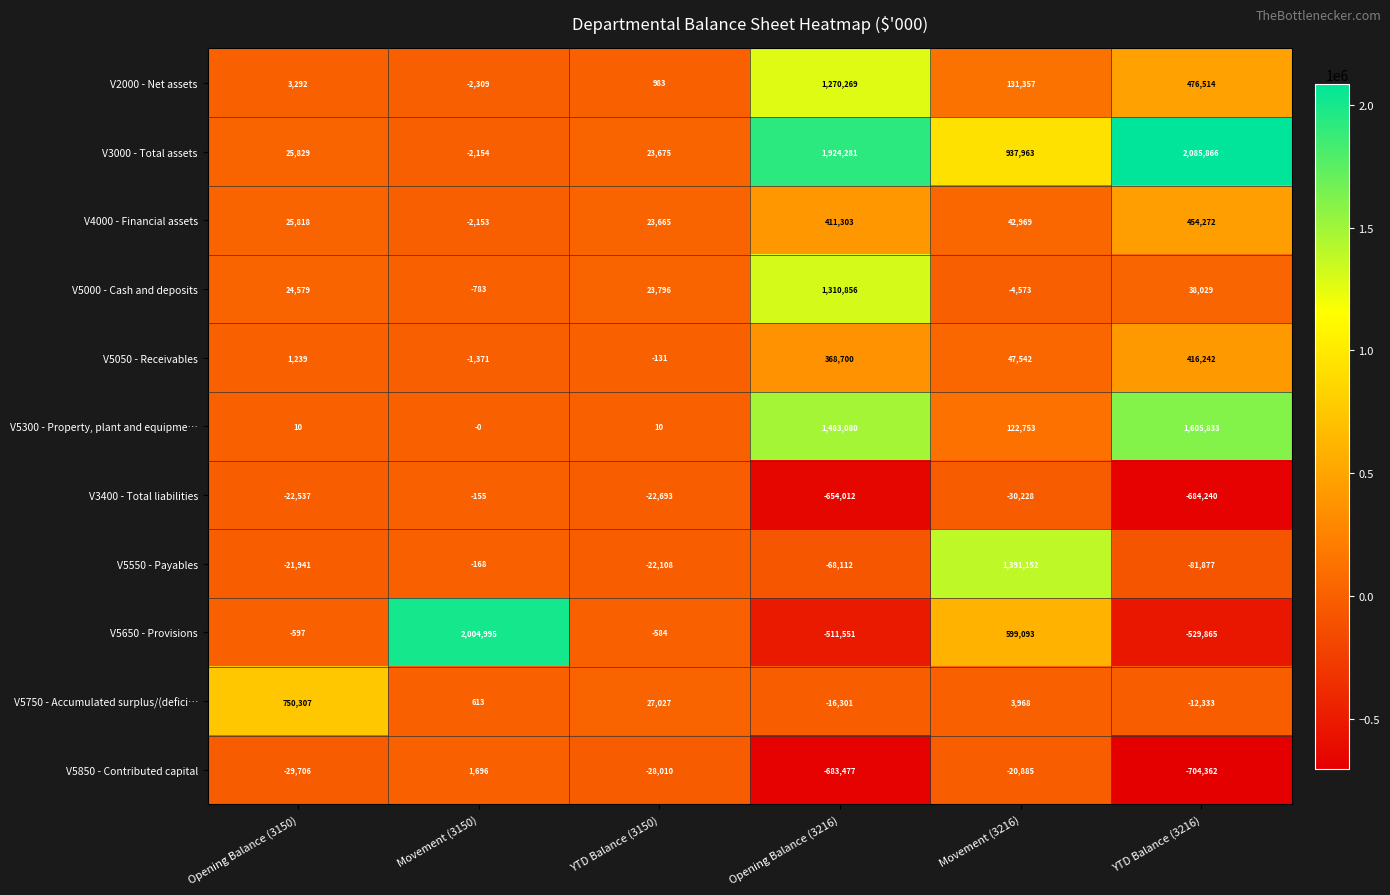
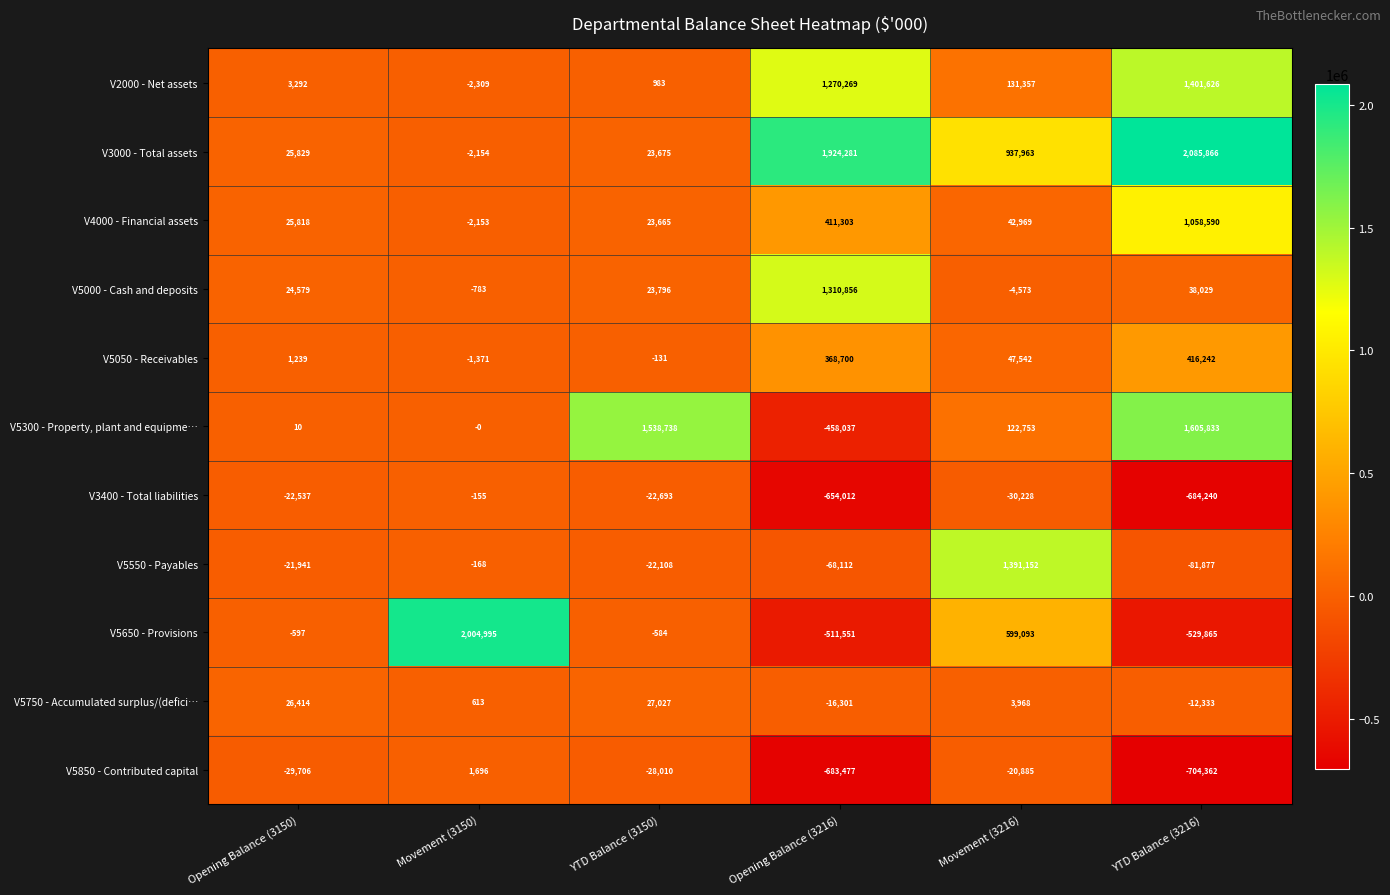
  {
    "V2000 - Net assets": {
      "Opening Balance (3150)": "3,292",
      "Movement (3150)": "-2,309",
      "YTD Balance (3150)": "983",
      "Opening Balance (3216)": "1,270,269",
      "Movement (3216)": "131,357",
-     "YTD Balance (3216)": "476,514"
+     "YTD Balance (3216)": "1,401,626"
    },
    "V3000 - Total assets": {
      "Opening Balance (3150)": "25,829",
      "Movement (3150)": "-2,154",
      "YTD Balance (3150)": "23,675",
      "Opening Balance (3216)": "1,924,281",
      "Movement (3216)": "937,963",
      "YTD Balance (3216)": "2,085,866"
    },
    "V4000 - Financial assets": {
      "Opening Balance (3150)": "25,818",
      "Movement (3150)": "-2,153",
      "YTD Balance (3150)": "23,665",
      "Opening Balance (3216)": "411,303",
      "Movement (3216)": "42,969",
-     "YTD Balance (3216)": "454,272"
+     "YTD Balance (3216)": "1,058,590"
    },
    "V5000 - Cash and deposits": {
      "Opening Balance (3150)": "24,579",
      "Movement (3150)": "-783",
      "YTD Balance (3150)": "23,796",
      "Opening Balance (3216)": "1,310,856",
      "Movement (3216)": "-4,573",
      "YTD Balance (3216)": "38,029"
    },
    "V5050 - Receivables": {
      "Opening Balance (3150)": "1,239",
      "Movement (3150)": "-1,371",
      "YTD Balance (3150)": "-131",
      "Opening Balance (3216)": "368,700",
      "Movement (3216)": "47,542",
      "YTD Balance (3216)": "416,242"
    },
    "V5300 - Property, plant and equipme…": {
      "Opening Balance (3150)": "10",
      "Movement (3150)": "-0",
-     "YTD Balance (3150)": "10",
-     "Opening Balance (3216)": "1,483,080",
+     "YTD Balance (3150)": "1,538,738",
+     "Opening Balance (3216)": "-458,037",
      "Movement (3216)": "122,753",
      "YTD Balance (3216)": "1,605,833"
    },
    "V3400 - Total liabilities": {
      "Opening Balance (3150)": "-22,537",
      "Movement (3150)": "-155",
      "YTD Balance (3150)": "-22,693",
      "Opening Balance (3216)": "-654,012",
      "Movement (3216)": "-30,228",
      "YTD Balance (3216)": "-684,240"
    },
    "V5550 - Payables": {
      "Opening Balance (3150)": "-21,941",
      "Movement (3150)": "-168",
      "YTD Balance (3150)": "-22,108",
      "Opening Balance (3216)": "-68,112",
      "Movement (3216)": "1,391,152",
      "YTD Balance (3216)": "-81,877"
    },
    "V5650 - Provisions": {
      "Opening Balance (3150)": "-597",
      "Movement (3150)": "2,004,995",
      "YTD Balance (3150)": "-584",
      "Opening Balance (3216)": "-511,551",
      "Movement (3216)": "599,093",
      "YTD Balance (3216)": "-529,865"
    },
    "V5750 - Accumulated surplus/(defici…": {
-     "Opening Balance (3150)": "750,307",
+     "Opening Balance (3150)": "26,414",
      "Movement (3150)": "613",
      "YTD Balance (3150)": "27,027",
      "Opening Balance (3216)": "-16,301",
      "Movement (3216)": "3,968",
      "YTD Balance (3216)": "-12,333"
    },
    "V5850 - Contributed capital": {
      "Opening Balance (3150)": "-29,706",
      "Movement (3150)": "1,696",
      "YTD Balance (3150)": "-28,010",
      "Opening Balance (3216)": "-683,477",
      "Movement (3216)": "-20,885",
      "YTD Balance (3216)": "-704,362"
    }
  }
